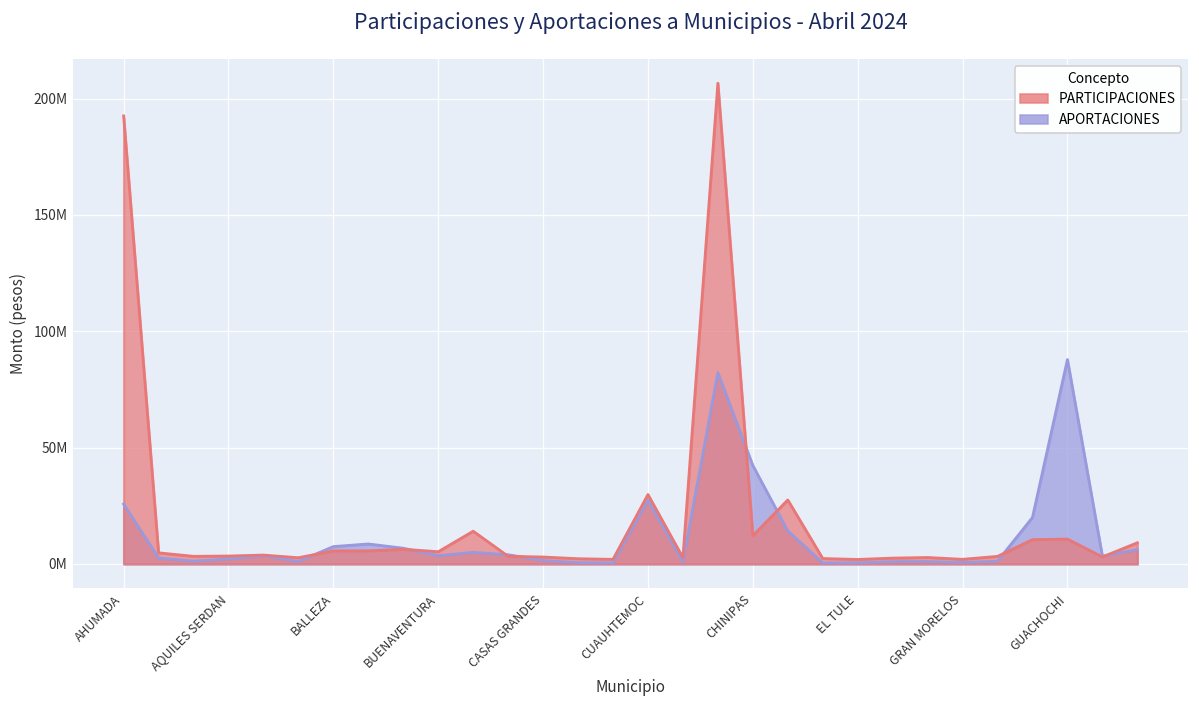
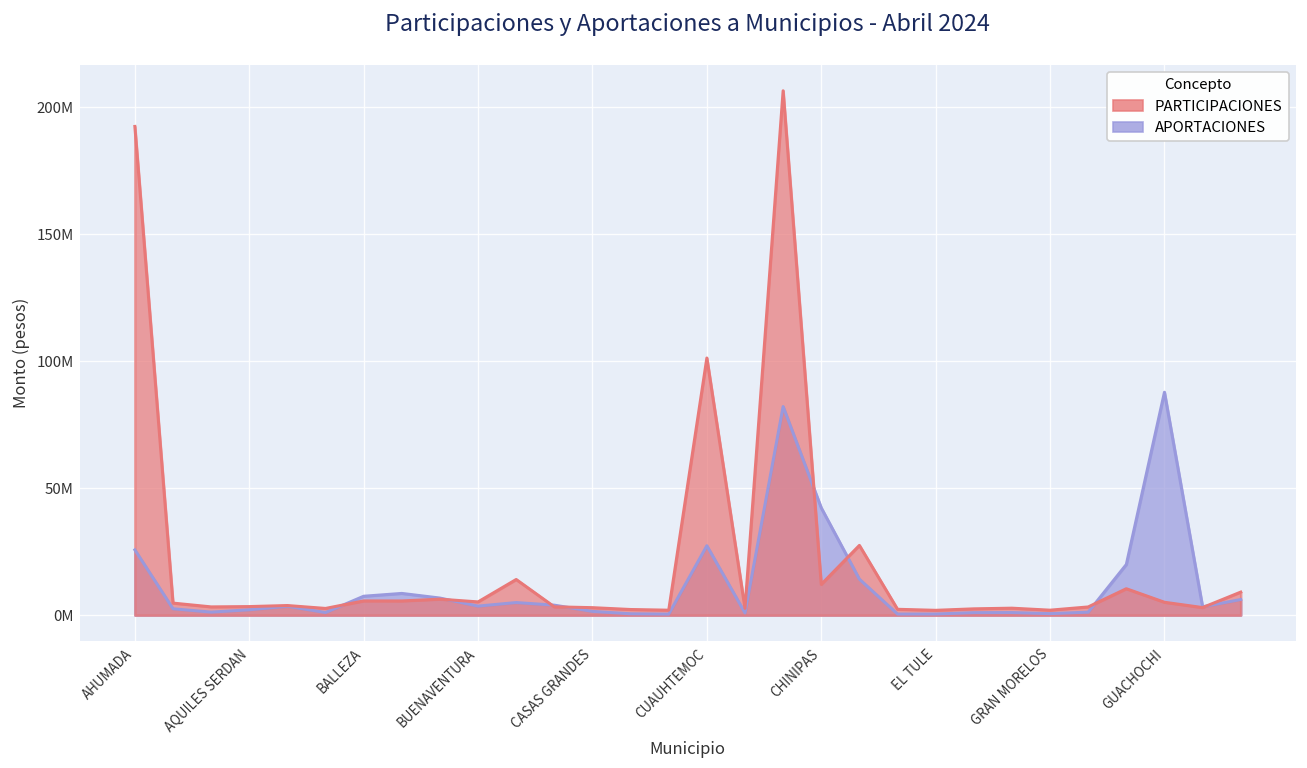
  {
    "APORTACIONES": {
      "AHUMADA": 26000000,
      "AQUILES SERDAN": 2000000,
      "BALLEZA": 7000000,
      "BUENAVENTURA": 4000000,
      "CASAS GRANDES": 2000000,
      "CUAUHTEMOC": 27000000,
      "CHINIPAS": 42000000,
      "EL TULE": 0,
      "GRAN MORELOS": 1000000,
      "GUACHOCHI": 88000000
    },
    "PARTICIPACIONES": {
      "AHUMADA": 193000000,
      "AQUILES SERDAN": 3000000,
      "BALLEZA": 6000000,
      "BUENAVENTURA": 5000000,
      "CASAS GRANDES": 3000000,
-     "CUAUHTEMOC": 30000000,
+     "CUAUHTEMOC": 101000000,
      "CHINIPAS": 12000000,
      "EL TULE": 2000000,
      "GRAN MORELOS": 2000000,
-     "GUACHOCHI": 11000000
+     "GUACHOCHI": 5000000
    }
  }
